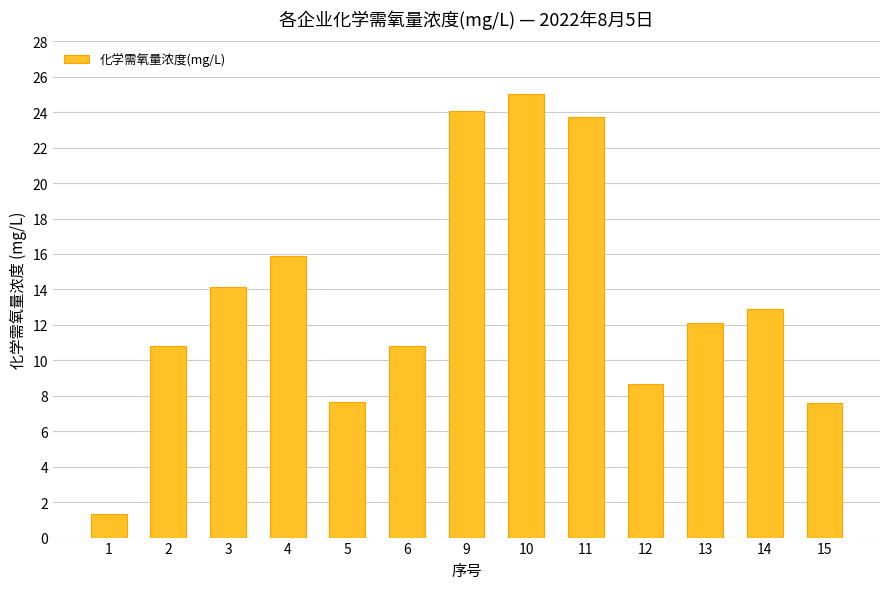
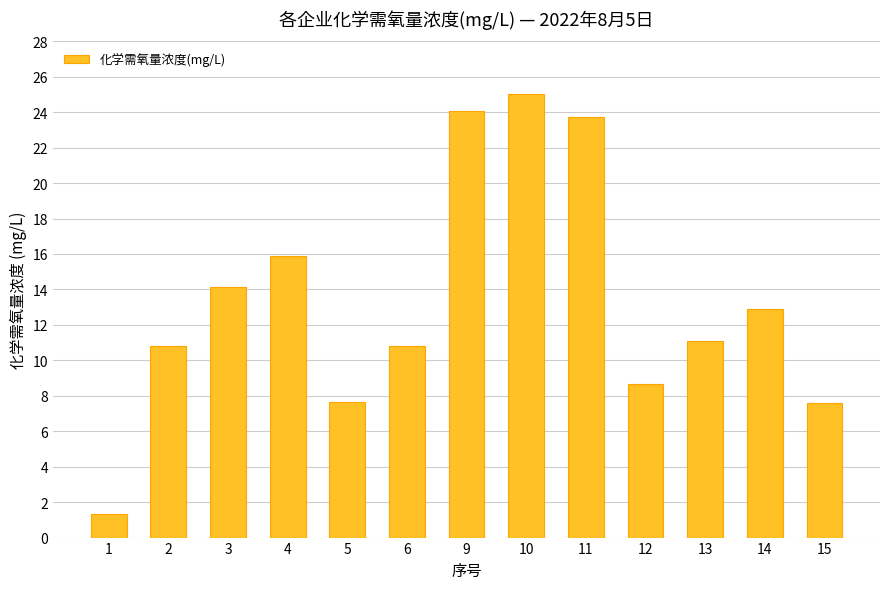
  {
    "1": 1.3,
    "2": 10.8,
    "3": 14.1,
    "4": 15.9,
    "5": 7.6,
    "6": 10.8,
    "9": 24.1,
    "10": 25.0,
    "11": 23.7,
    "12": 8.7,
-   "13": 12.1,
+   "13": 11.1,
    "14": 12.9,
    "15": 7.6
  }
